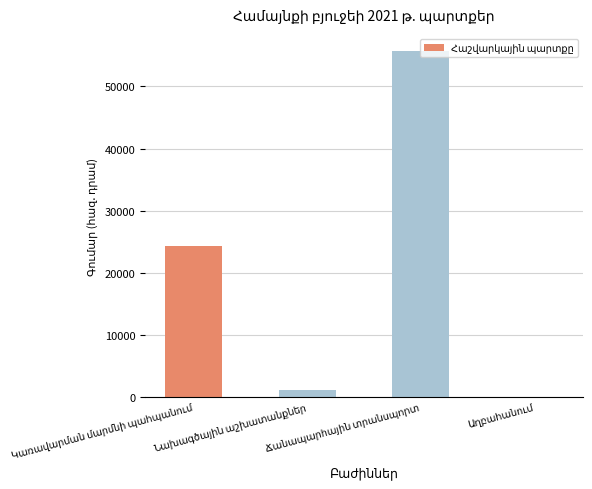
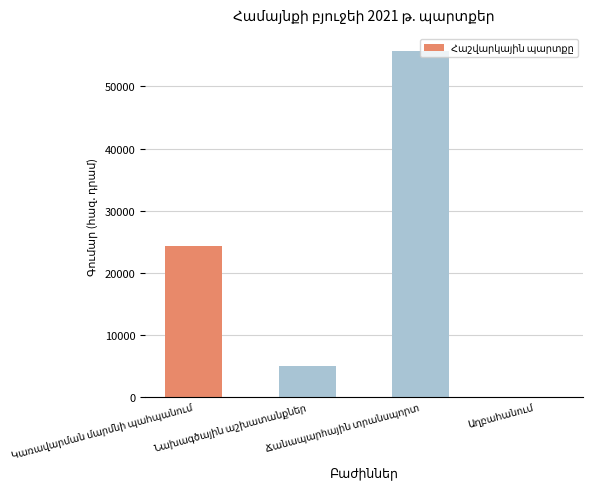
  {
    "Կառավարման մարմնի պահպանում": 24000,
-   "Նախագծային աշխատանքներ": 1000
+   "Նախագծային աշխատանքներ": 5000
  }
